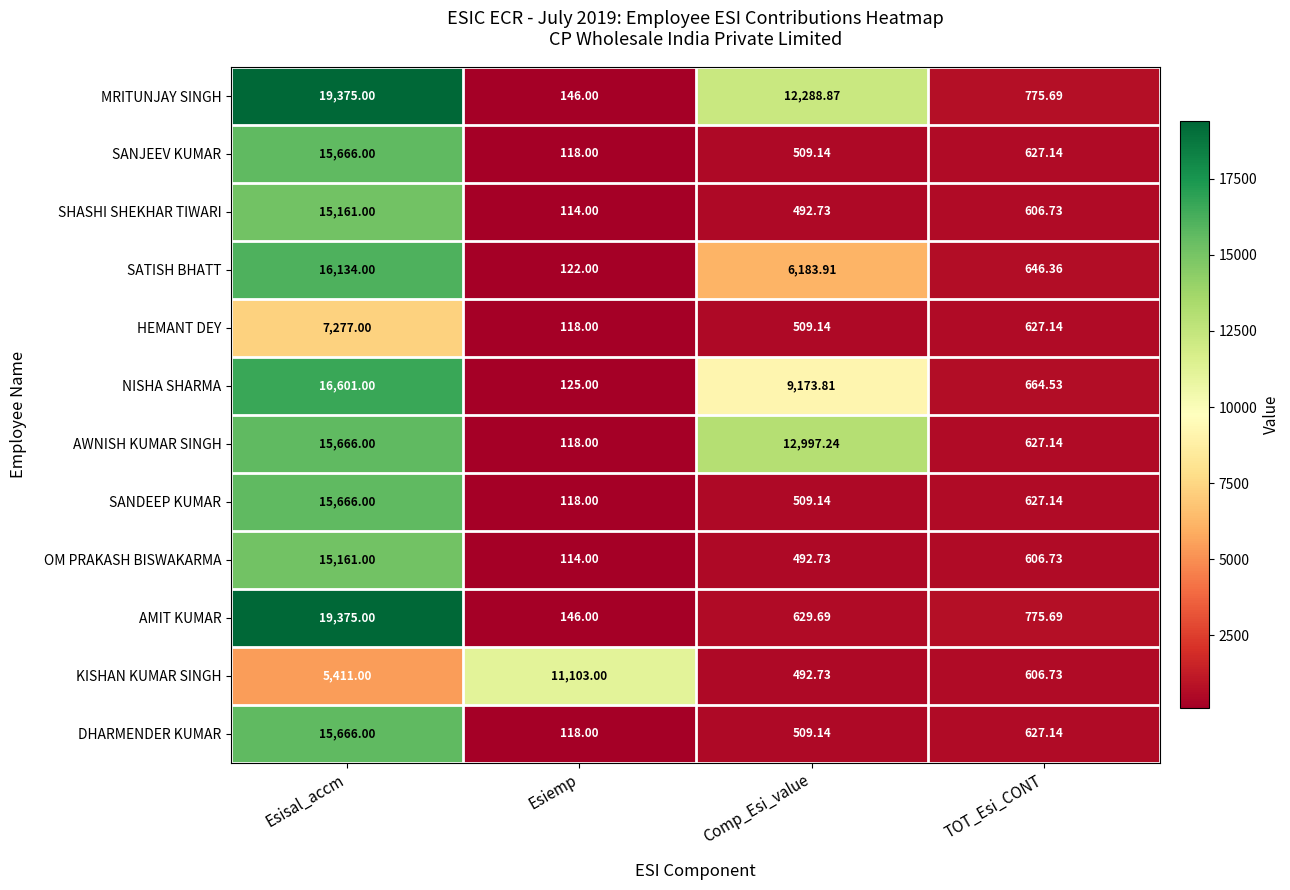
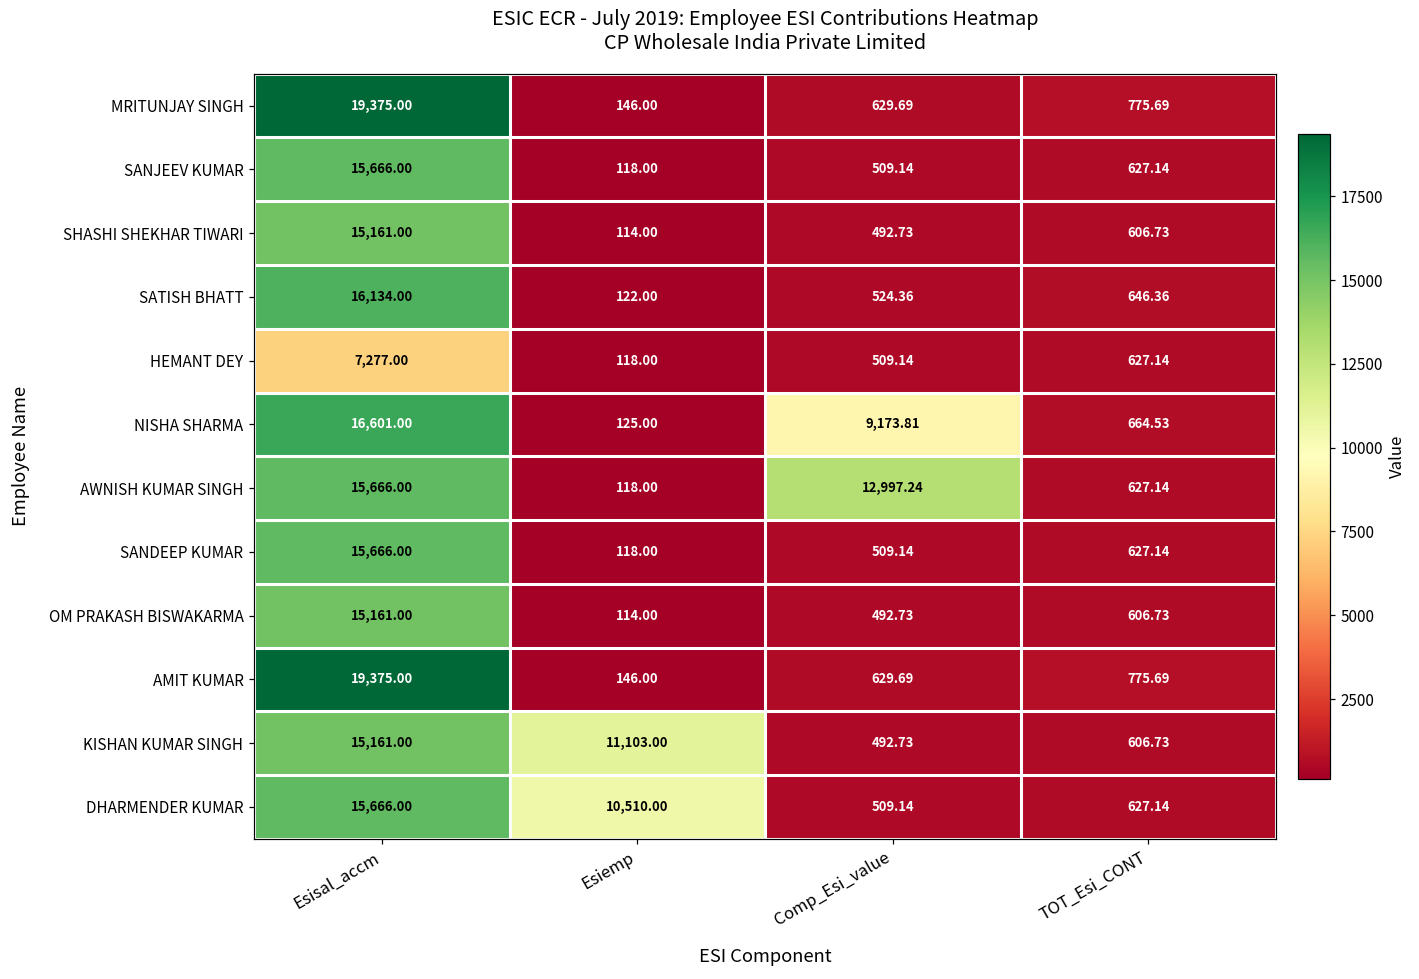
  {
    "MRITUNJAY SINGH": {
      "Esisal_accm": "19,375.00",
      "Esiemp": "146.00",
-     "Comp_Esi_value": "12,288.87",
+     "Comp_Esi_value": "629.69",
      "TOT_Esi_CONT": "775.69"
    },
    "SANJEEV KUMAR": {
      "Esisal_accm": "15,666.00",
      "Esiemp": "118.00",
      "Comp_Esi_value": "509.14",
      "TOT_Esi_CONT": "627.14"
    },
    "SHASHI SHEKHAR TIWARI": {
      "Esisal_accm": "15,161.00",
      "Esiemp": "114.00",
      "Comp_Esi_value": "492.73",
      "TOT_Esi_CONT": "606.73"
    },
    "SATISH BHATT": {
      "Esisal_accm": "16,134.00",
      "Esiemp": "122.00",
-     "Comp_Esi_value": "6,183.91",
+     "Comp_Esi_value": "524.36",
      "TOT_Esi_CONT": "646.36"
    },
    "HEMANT DEY": {
      "Esisal_accm": "7,277.00",
      "Esiemp": "118.00",
      "Comp_Esi_value": "509.14",
      "TOT_Esi_CONT": "627.14"
    },
    "NISHA SHARMA": {
      "Esisal_accm": "16,601.00",
      "Esiemp": "125.00",
      "Comp_Esi_value": "9,173.81",
      "TOT_Esi_CONT": "664.53"
    },
    "AWNISH KUMAR SINGH": {
      "Esisal_accm": "15,666.00",
      "Esiemp": "118.00",
      "Comp_Esi_value": "12,997.24",
      "TOT_Esi_CONT": "627.14"
    },
    "SANDEEP KUMAR": {
      "Esisal_accm": "15,666.00",
      "Esiemp": "118.00",
      "Comp_Esi_value": "509.14",
      "TOT_Esi_CONT": "627.14"
    },
    "OM PRAKASH BISWAKARMA": {
      "Esisal_accm": "15,161.00",
      "Esiemp": "114.00",
      "Comp_Esi_value": "492.73",
      "TOT_Esi_CONT": "606.73"
    },
    "AMIT KUMAR": {
      "Esisal_accm": "19,375.00",
      "Esiemp": "146.00",
      "Comp_Esi_value": "629.69",
      "TOT_Esi_CONT": "775.69"
    },
    "KISHAN KUMAR SINGH": {
-     "Esisal_accm": "5,411.00",
+     "Esisal_accm": "15,161.00",
      "Esiemp": "11,103.00",
      "Comp_Esi_value": "492.73",
      "TOT_Esi_CONT": "606.73"
    },
    "DHARMENDER KUMAR": {
      "Esisal_accm": "15,666.00",
-     "Esiemp": "118.00",
+     "Esiemp": "10,510.00",
      "Comp_Esi_value": "509.14",
      "TOT_Esi_CONT": "627.14"
    }
  }
